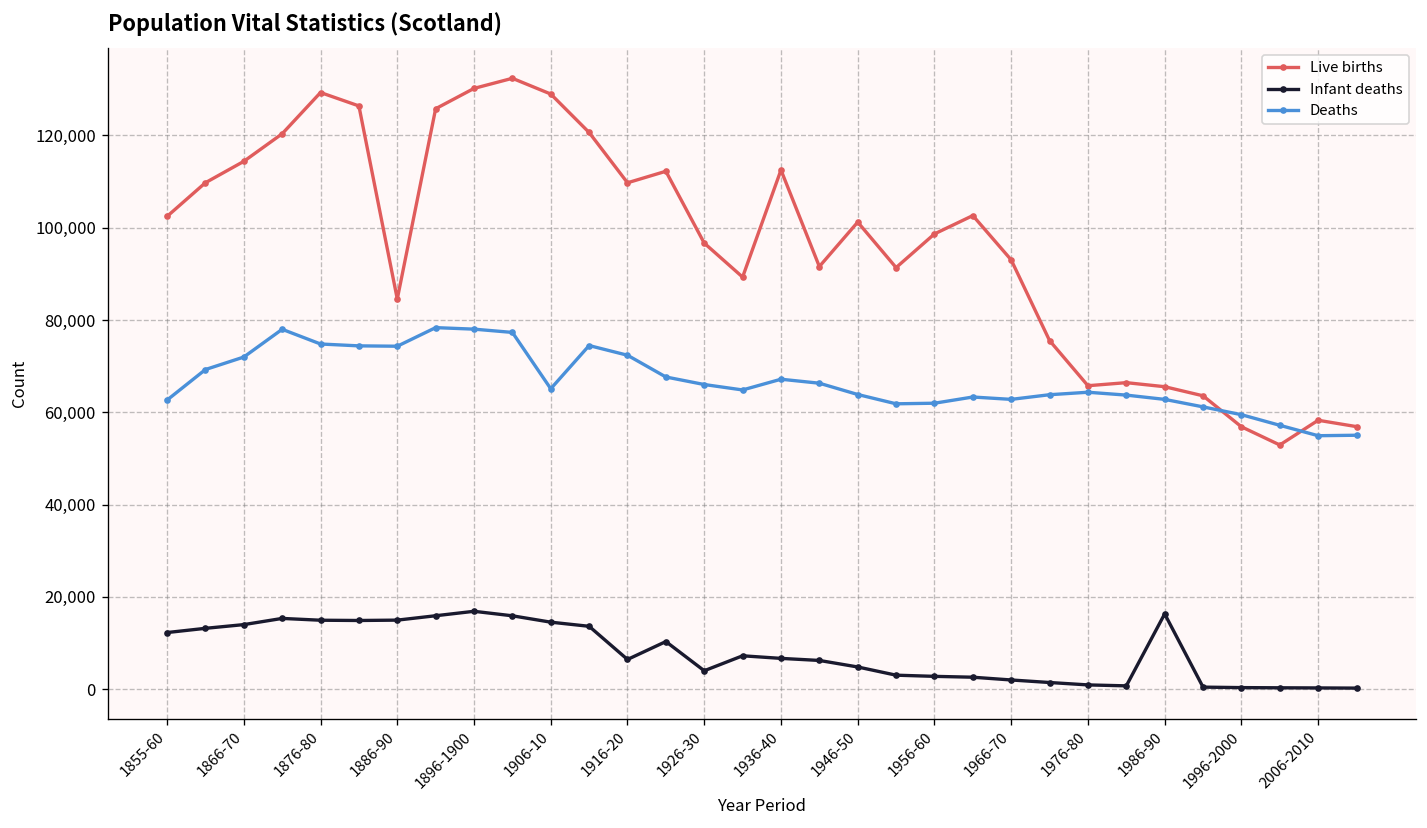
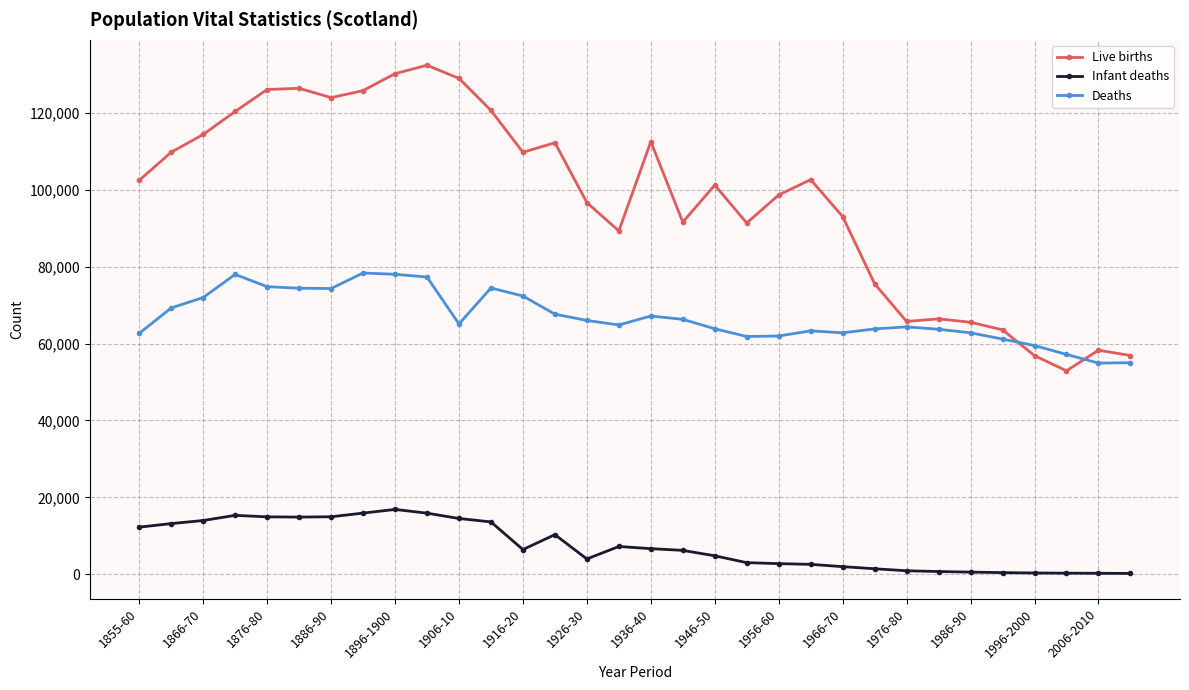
  {
    "Live births": {
      "1855-60": "102,000",
      "1866-70": "114,000",
-     "1876-80": "129,000",
-     "1886-90": "85,000",
+     "1876-80": "126,000",
+     "1886-90": "124,000",
      "1896-1900": "130,000",
      "1906-10": "129,000",
      "1916-20": "110,000",
      "1926-30": "97,000",
      "1936-40": "113,000",
      "1946-50": "101,000",
      "1956-60": "99,000",
      "1966-70": "93,000",
      "1976-80": "66,000",
      "1986-90": "66,000",
      "1996-2000": "57,000",
      "2006-2010": "58,000"
    },
    "Infant deaths": {
      "1855-60": "12,000",
      "1866-70": "14,000",
      "1876-80": "15,000",
      "1886-90": "15,000",
      "1896-1900": "17,000",
      "1906-10": "15,000",
      "1916-20": "6,000",
      "1926-30": "4,000",
      "1936-40": "7,000",
      "1946-50": "5,000",
      "1956-60": "3,000",
      "1966-70": "2,000",
      "1976-80": "1,000",
-     "1986-90": "16,000",
+     "1986-90": "1,000",
      "1996-2000": "0",
      "2006-2010": "0"
    },
    "Deaths": {
      "1855-60": "63,000",
      "1866-70": "72,000",
      "1876-80": "75,000",
      "1886-90": "74,000",
      "1896-1900": "78,000",
      "1906-10": "65,000",
      "1916-20": "72,000",
      "1926-30": "66,000",
      "1936-40": "67,000",
      "1946-50": "64,000",
      "1956-60": "62,000",
      "1966-70": "63,000",
      "1976-80": "64,000",
      "1986-90": "63,000",
      "1996-2000": "59,000",
      "2006-2010": "55,000"
    }
  }
